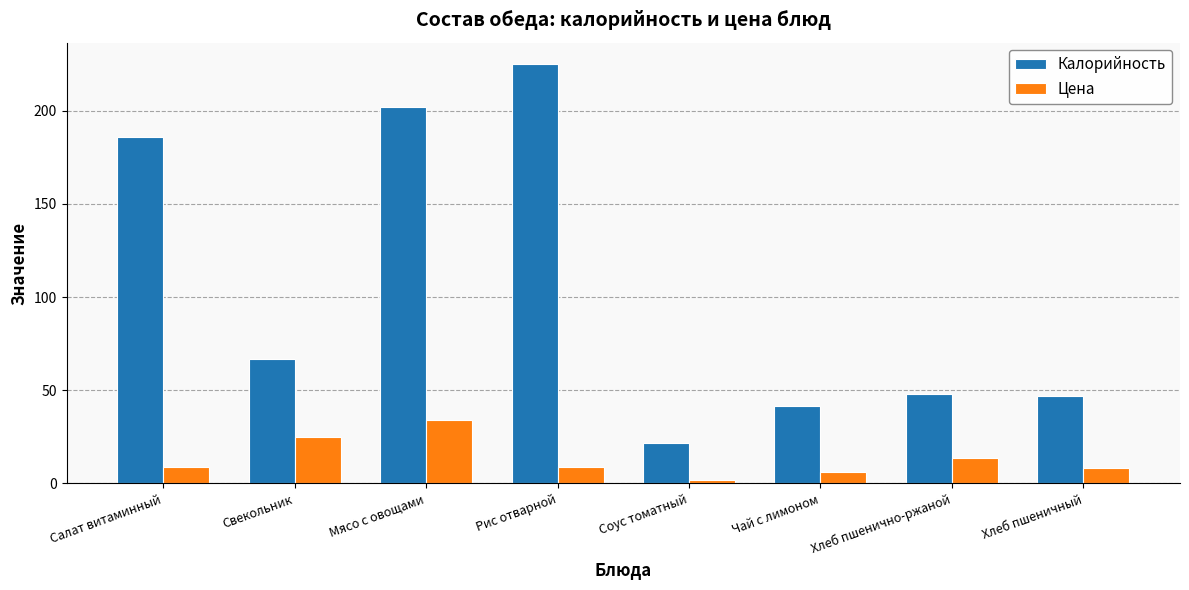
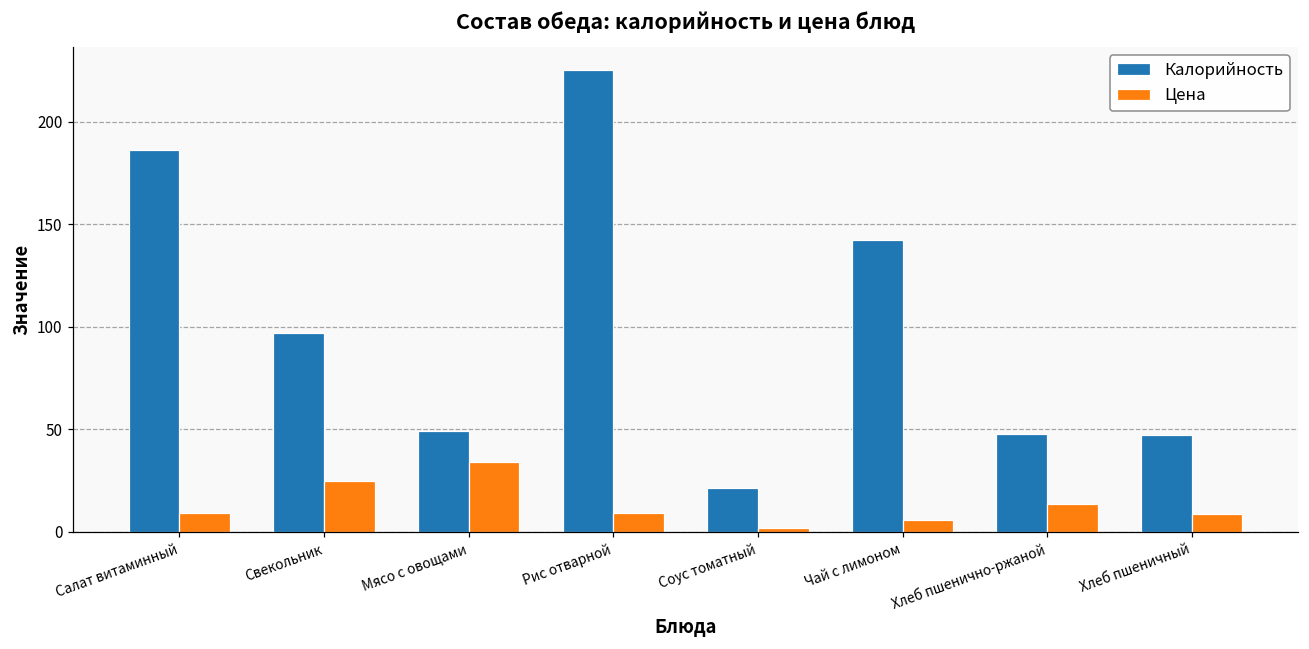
  {
    "Калорийность": {
      "Салат витаминный": 186,
-     "Свекольник": 67,
-     "Мясо с овощами": 202,
+     "Свекольник": 97,
+     "Мясо с овощами": 49,
      "Рис отварной": 225,
      "Соус томатный": 22,
-     "Чай с лимоном": 42,
+     "Чай с лимоном": 142,
      "Хлеб пшенично-ржаной": 48,
      "Хлеб пшеничный": 47
    },
    "Цена": {
      "Салат витаминный": 9,
      "Свекольник": 25,
      "Мясо с овощами": 34,
      "Рис отварной": 9,
      "Соус томатный": 2,
      "Чай с лимоном": 6,
      "Хлеб пшенично-ржаной": 14,
      "Хлеб пшеничный": 9
    }
  }
